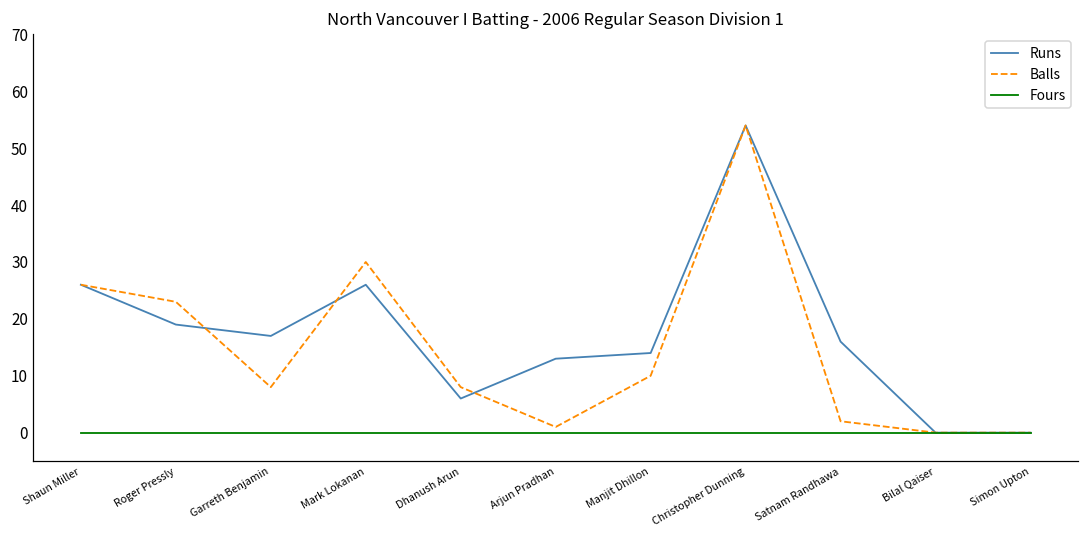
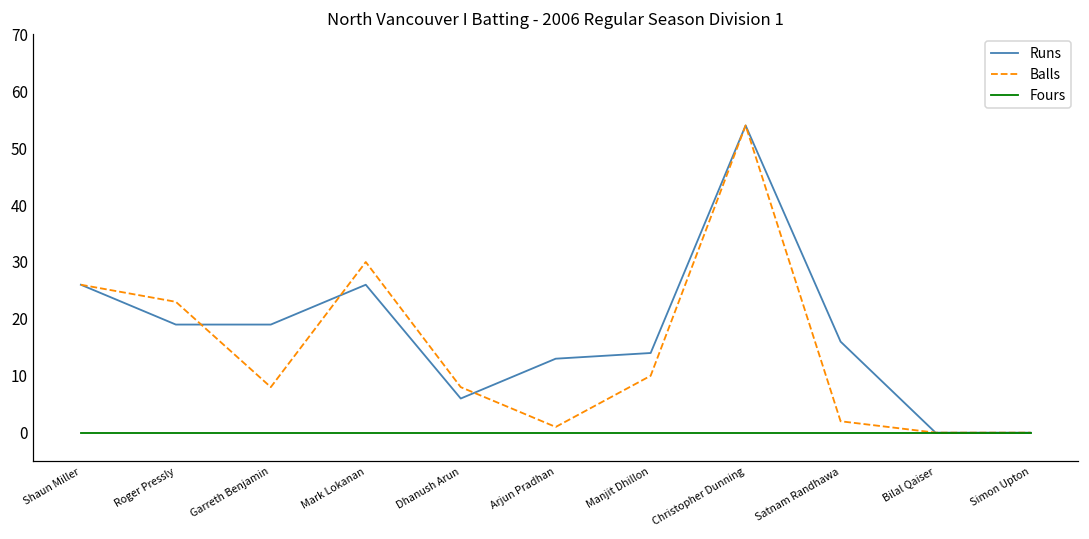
  {
    "Runs": {
      "Roger Pressly": 19,
-     "Garreth Benjamin": 17,
+     "Garreth Benjamin": 19,
      "Mark Lokanan": 26,
      "Dhanush Arun": 6,
      "Arjun Pradhan": 13,
      "Manjit Dhillon": 14,
      "Satnam Randhawa": 16
    },
    "Balls": {
      "Roger Pressly": 23,
      "Garreth Benjamin": 8,
      "Mark Lokanan": 30,
      "Dhanush Arun": 8,
      "Arjun Pradhan": 1,
      "Manjit Dhillon": 10,
      "Satnam Randhawa": 2
    },
    "Fours": {
      "Shaun Miller": 0,
      "Roger Pressly": 0,
      "Garreth Benjamin": 0,
      "Mark Lokanan": 0,
      "Dhanush Arun": 0,
      "Arjun Pradhan": 0,
      "Manjit Dhillon": 0,
      "Christopher Dunning": 0,
      "Satnam Randhawa": 0
    }
  }
